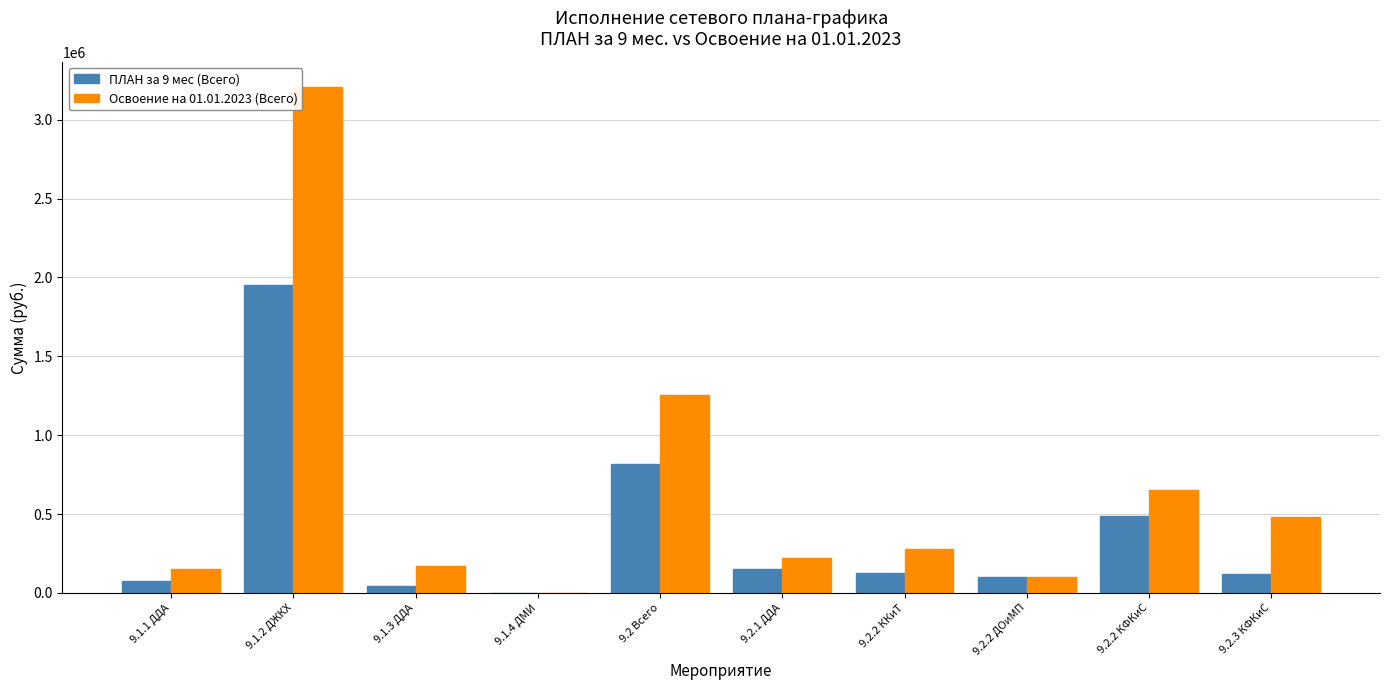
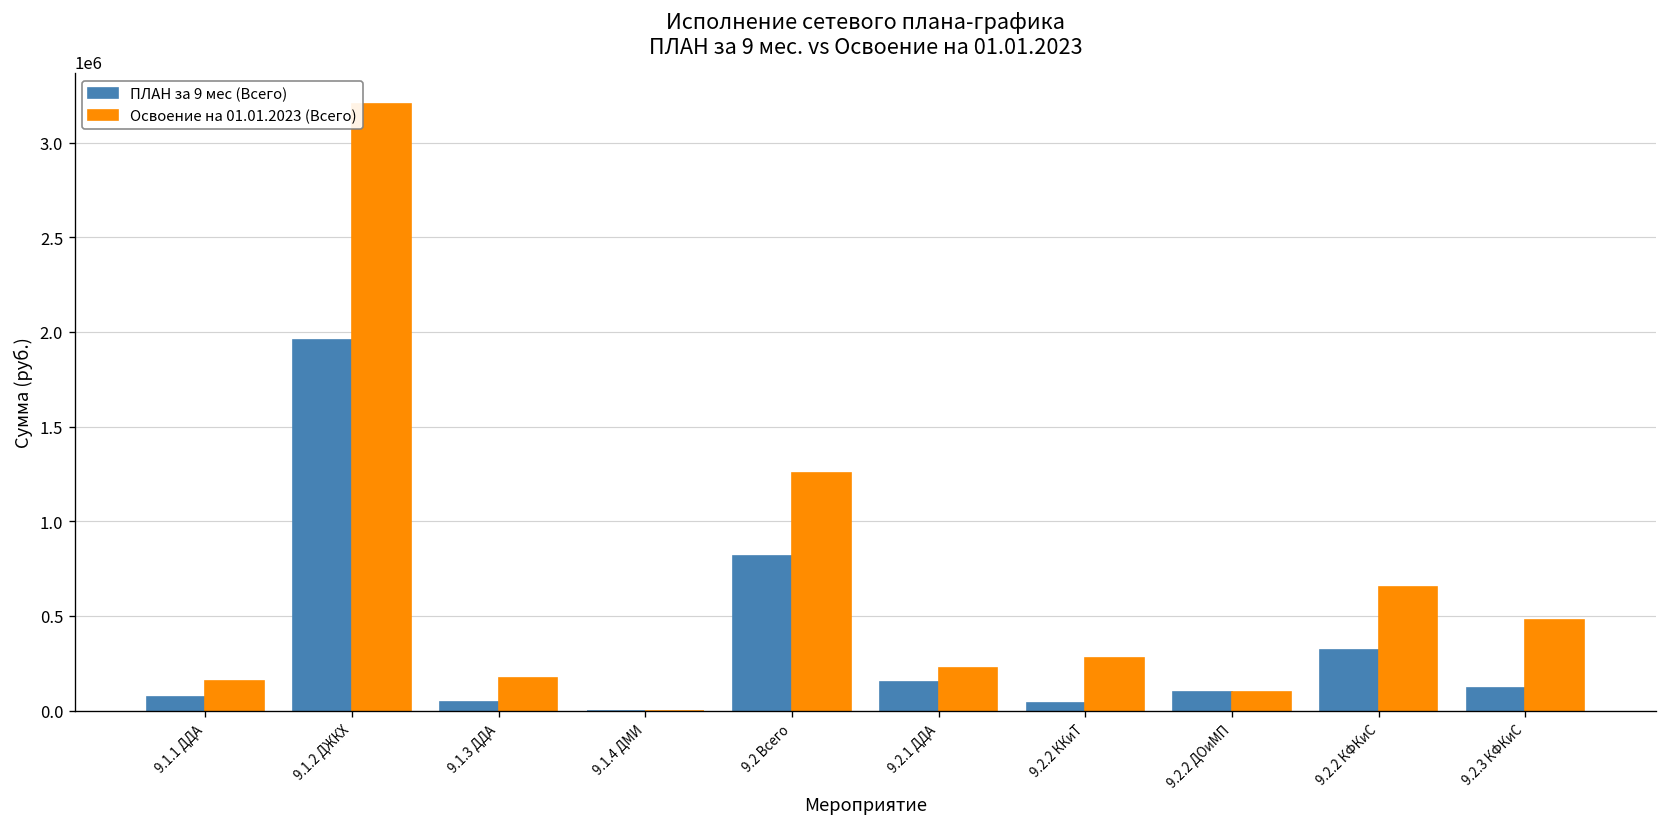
  {
    "ПЛАН за 9 мес (Всего)": {
      "9.1.1 ДДА": 70000,
      "9.1.2 ДЖКХ": 1960000,
      "9.1.3 ДДА": 40000,
      "9.1.4 ДМИ": 0,
      "9.2 Всего": 820000,
      "9.2.1 ДДА": 150000,
-     "9.2.2 ККиТ": 130000,
+     "9.2.2 ККиТ": 40000,
      "9.2.2 ДОиМП": 100000,
-     "9.2.2 КФКиС": 480000,
+     "9.2.2 КФКиС": 320000,
      "9.2.3 КФКиС": 120000
    },
    "Освоение на 01.01.2023 (Всего)": {
      "9.1.1 ДДА": 150000,
      "9.1.2 ДЖКХ": 3210000,
      "9.1.3 ДДА": 170000,
      "9.1.4 ДМИ": 0,
      "9.2 Всего": 1260000,
      "9.2.1 ДДА": 220000,
      "9.2.2 ККиТ": 280000,
      "9.2.2 ДОиМП": 100000,
      "9.2.2 КФКиС": 650000,
      "9.2.3 КФКиС": 480000
    }
  }
